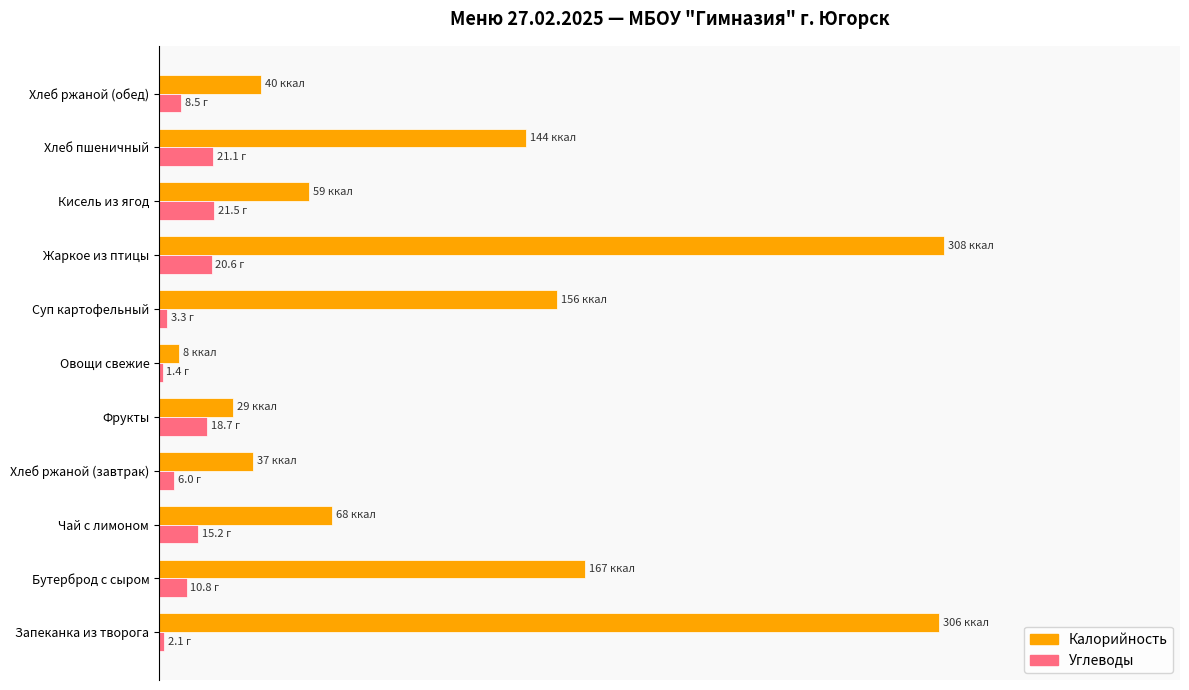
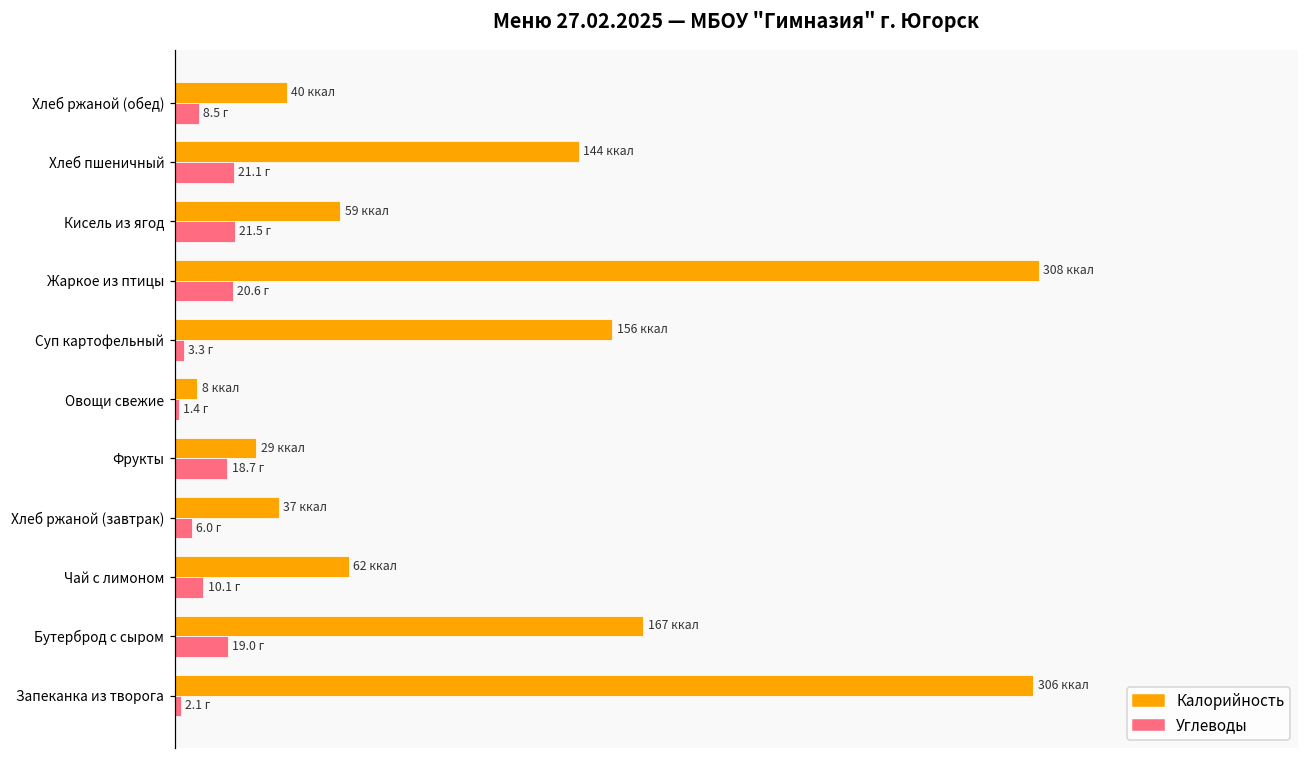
  {
    "Калорийность": {
-     "Чай с лимоном": 68
+     "Чай с лимоном": 62
    },
    "Углеводы": {
-     "Чай с лимоном": 15.2,
-     "Бутерброд с сыром": 10.8
+     "Чай с лимоном": 10.1,
+     "Бутерброд с сыром": 19.0
    }
  }
